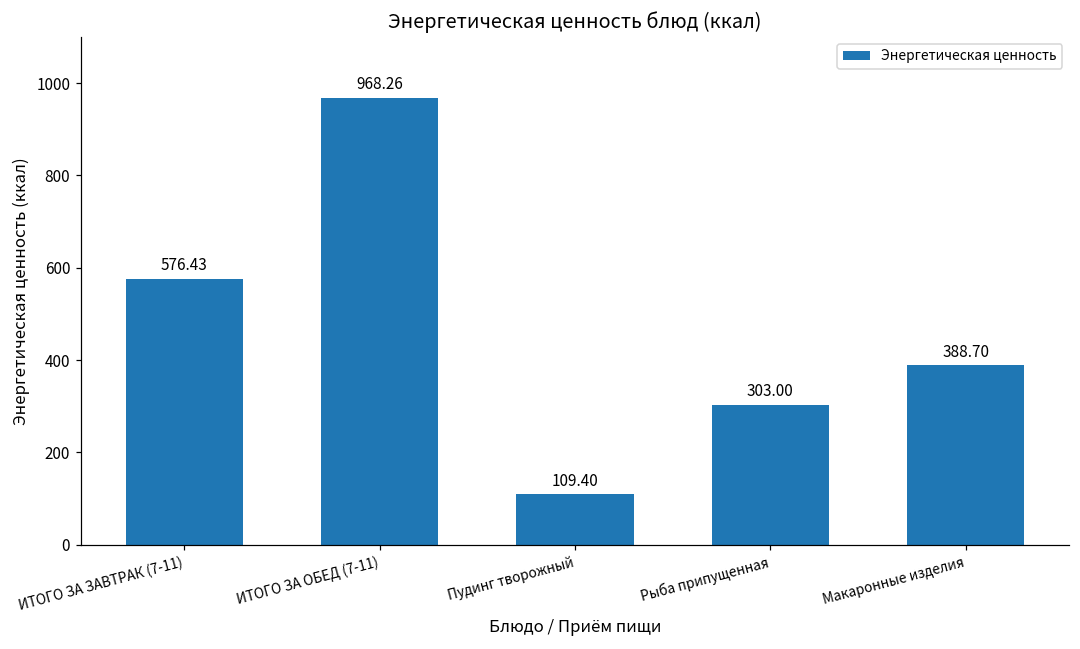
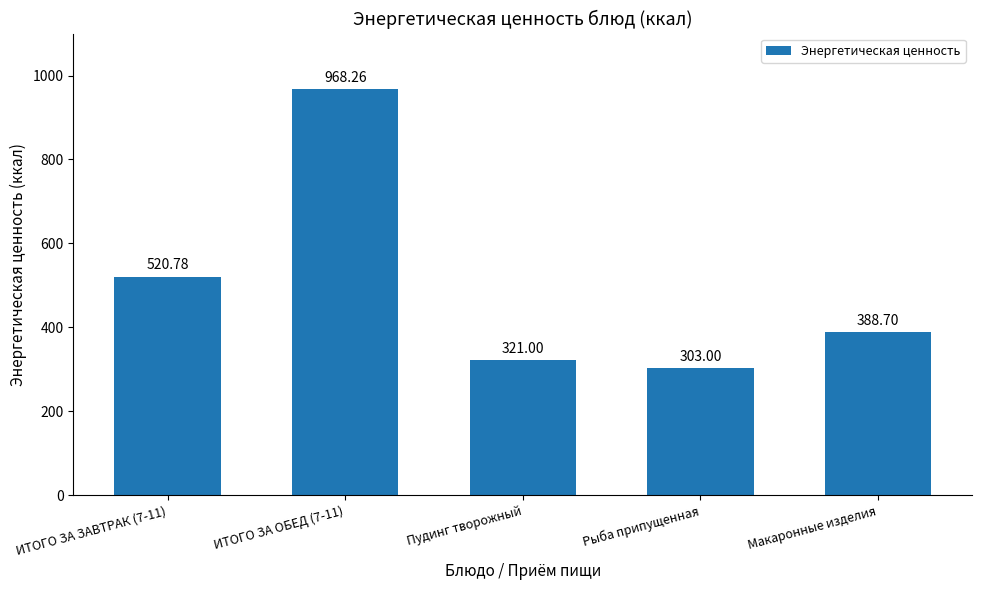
  {
-   "ИТОГО ЗА ЗАВТРАК (7-11)": 576.43,
+   "ИТОГО ЗА ЗАВТРАК (7-11)": 520.78,
    "ИТОГО ЗА ОБЕД (7-11)": 968.26,
-   "Пудинг творожный": 109.40,
+   "Пудинг творожный": 321.00,
    "Рыба припущенная": 303.00,
    "Макаронные изделия": 388.70
  }
